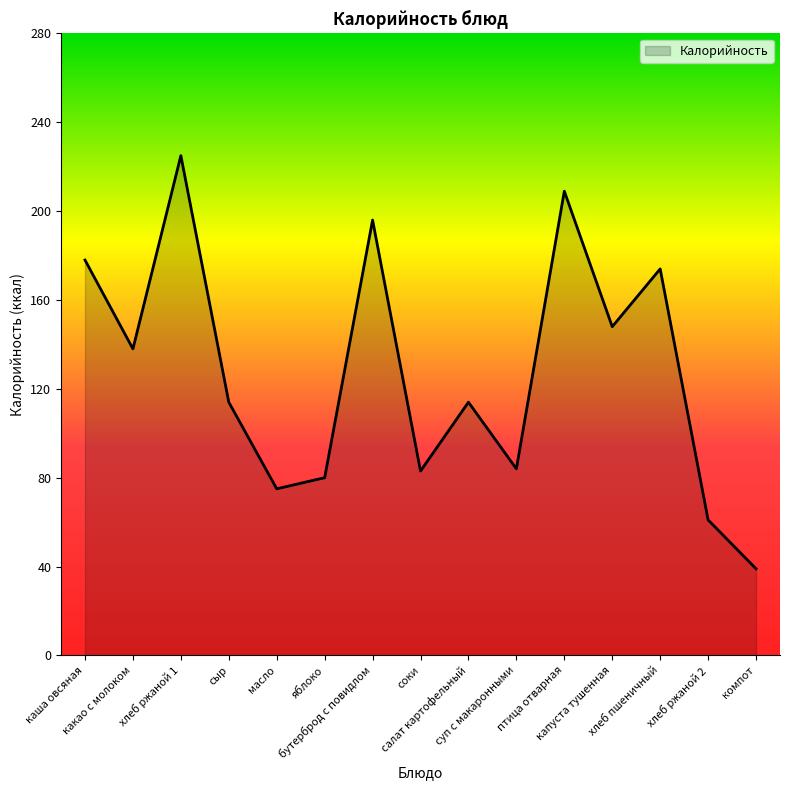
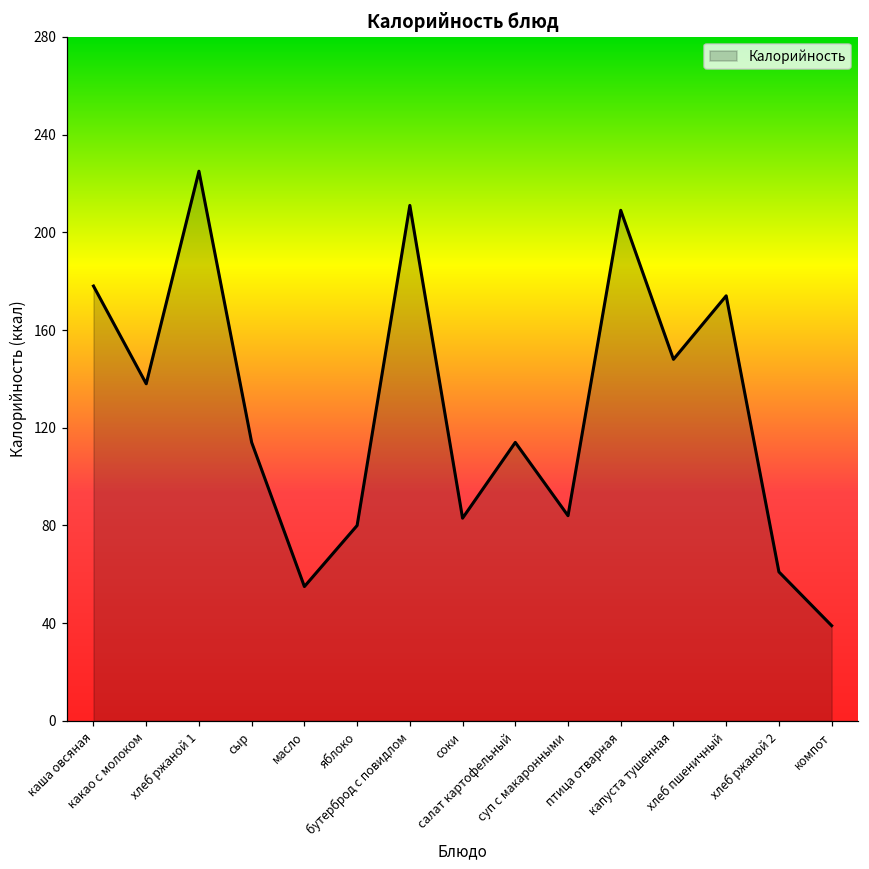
  {
    "каша овсяная": 178,
    "какао с молоком": 138,
    "хлеб ржаной 1": 225,
    "сыр": 114,
-   "масло": 75,
+   "масло": 55,
    "яблоко": 80,
-   "бутерброд с повидлом": 196,
+   "бутерброд с повидлом": 211,
    "соки": 83,
    "салат картофельный": 114,
    "суп с макаронными": 84,
    "птица отварная": 209,
    "капуста тушенная": 148,
    "хлеб пшеничный": 174,
    "хлеб ржаной 2": 61,
    "компот": 39
  }
